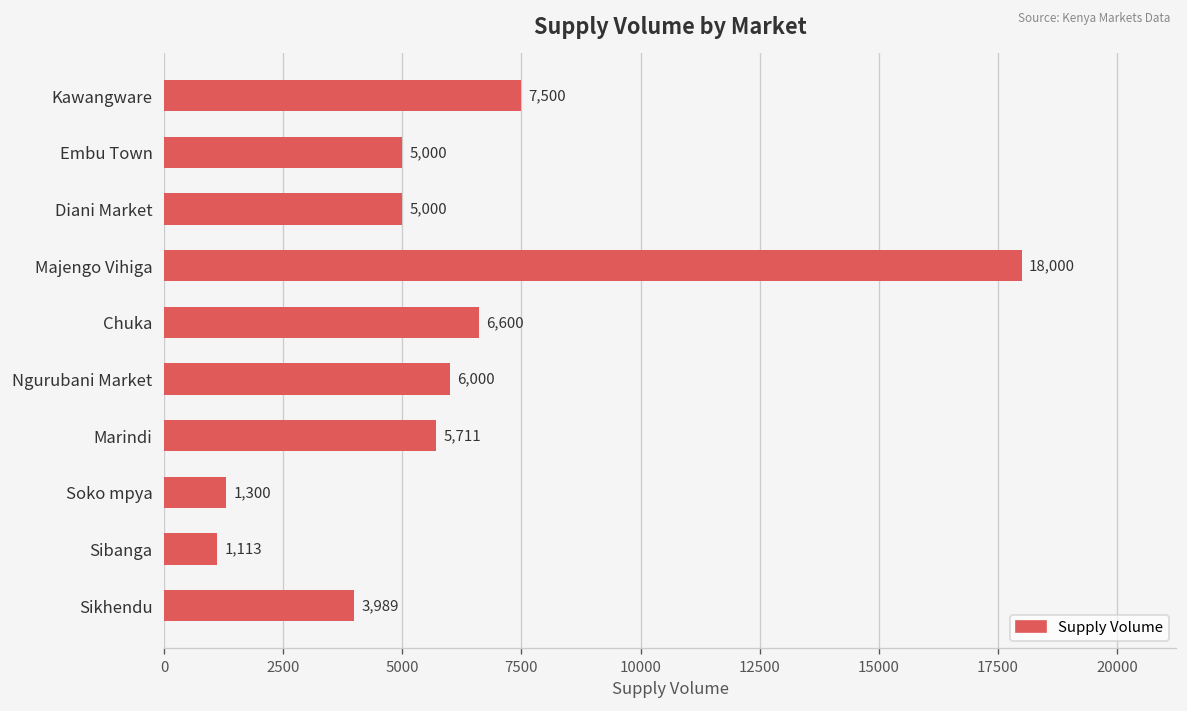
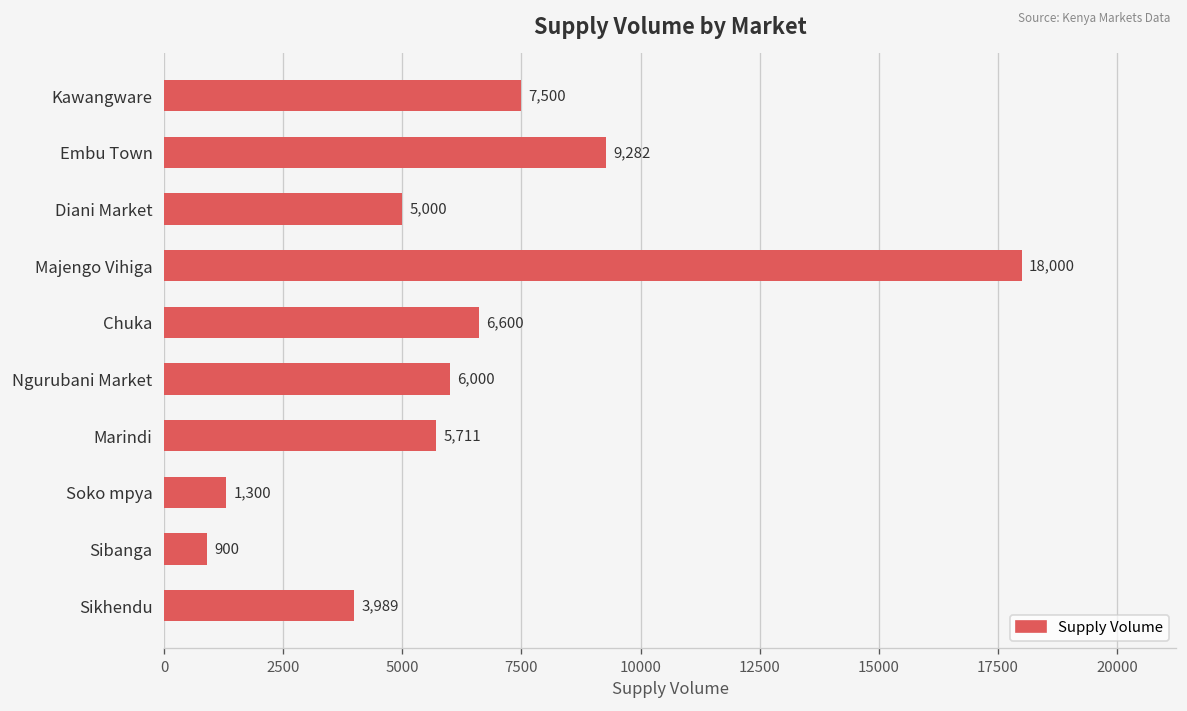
  {
    "Kawangware": "7,500",
-   "Embu Town": "5,000",
+   "Embu Town": "9,282",
    "Diani Market": "5,000",
    "Majengo Vihiga": "18,000",
    "Chuka": "6,600",
    "Ngurubani Market": "6,000",
    "Marindi": "5,711",
    "Soko mpya": "1,300",
-   "Sibanga": "1,113",
+   "Sibanga": "900",
    "Sikhendu": "3,989"
  }
